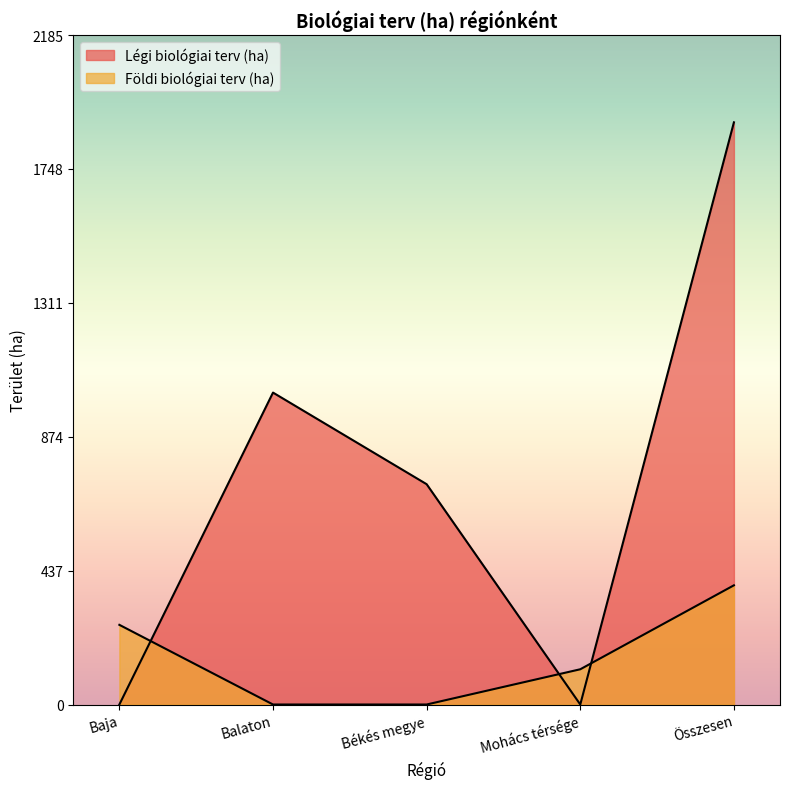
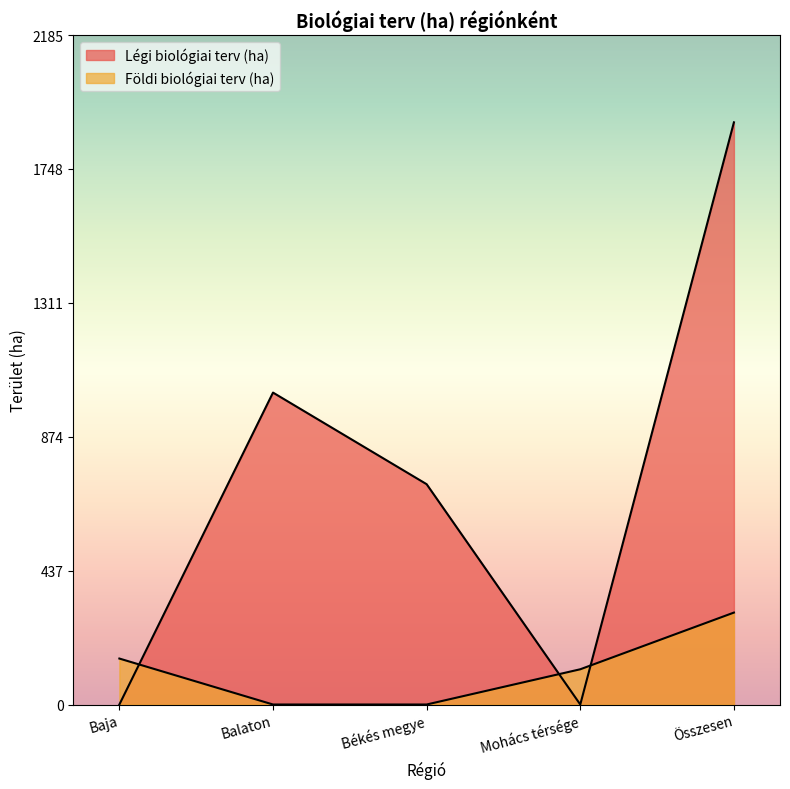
  {
    "Légi biológiai terv (ha)": {
      "Baja": 0,
      "Balaton": 1020,
      "Békés megye": 720,
      "Mohács térsége": 0,
      "Összesen": 1900
    },
    "Földi biológiai terv (ha)": {
-     "Baja": 260,
+     "Baja": 150,
      "Balaton": 0,
      "Békés megye": 0,
      "Mohács térsége": 120,
-     "Összesen": 390
+     "Összesen": 300
    }
  }
